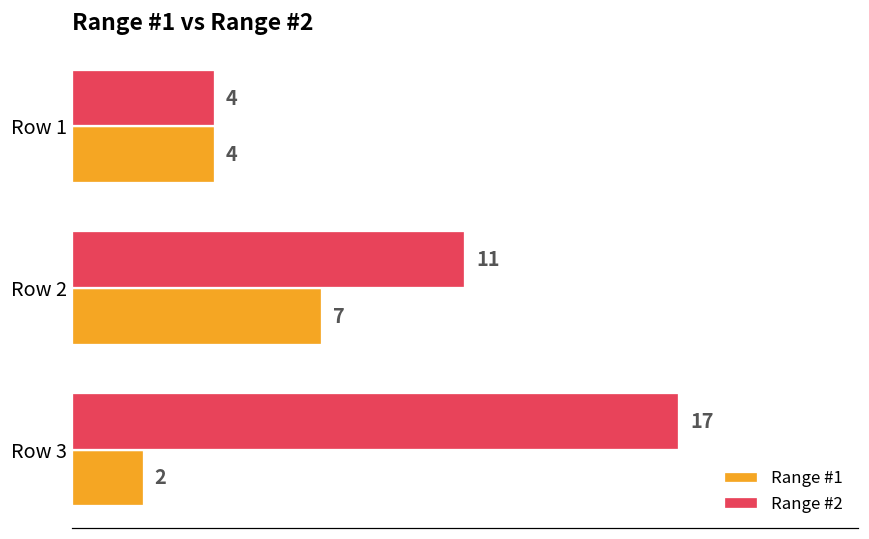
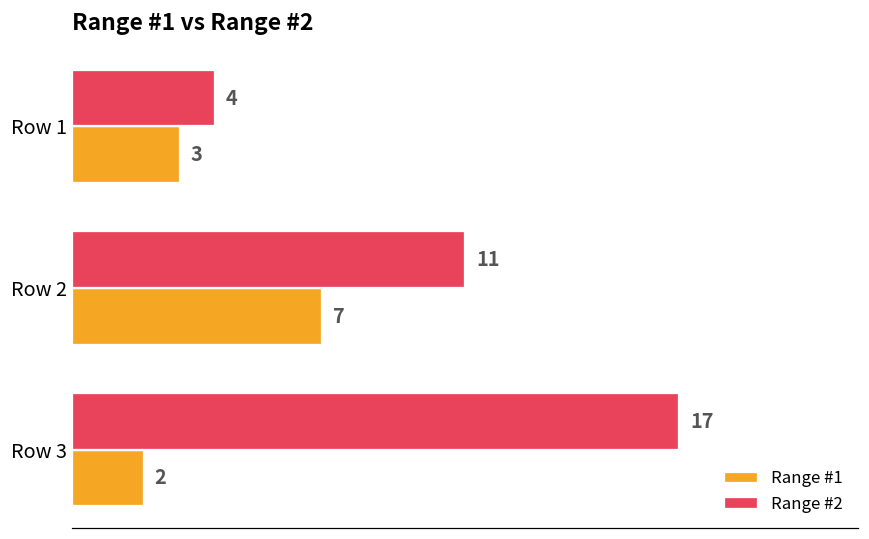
  {
    "Range #1": {
-     "Row 1": 4,
+     "Row 1": 3,
      "Row 2": 7,
      "Row 3": 2
    },
    "Range #2": {
      "Row 1": 4,
      "Row 2": 11,
      "Row 3": 17
    }
  }
